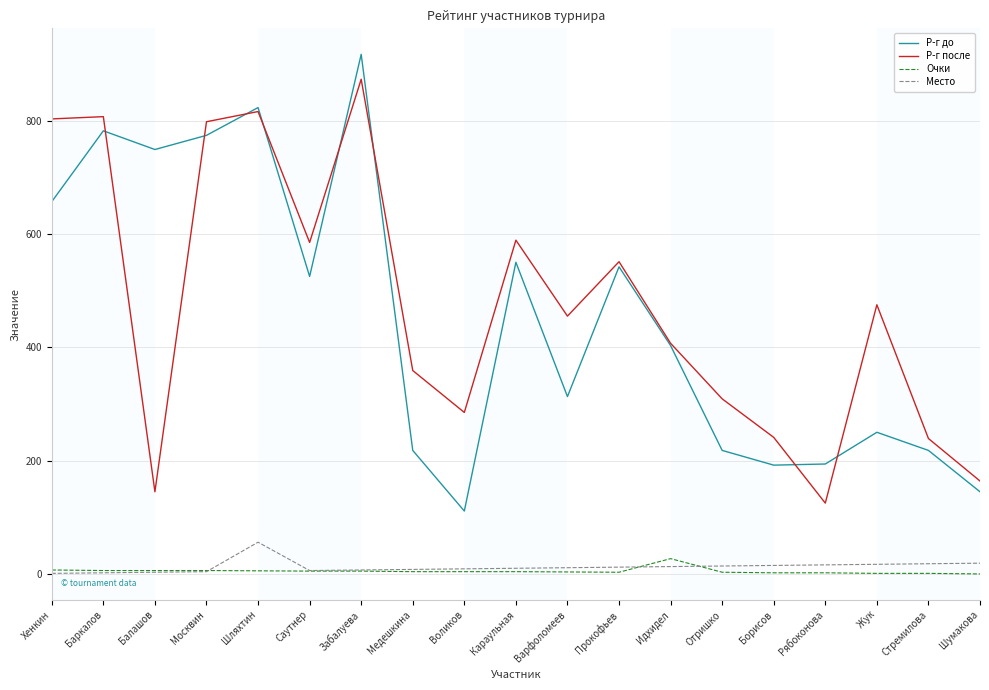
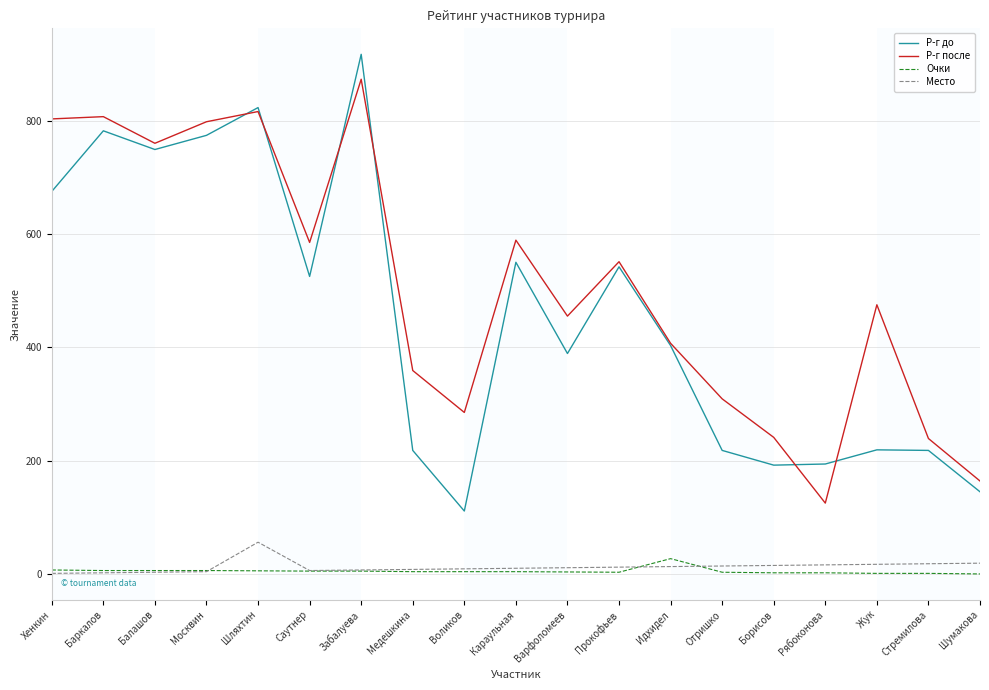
  {
    "Р-г до": {
-     "Хенкин": 660,
+     "Хенкин": 680,
      "Баркалов": 780,
      "Балашов": 750,
      "Москвин": 770,
      "Шляхтин": 820,
      "Саутнер": 530,
      "Забалуева": 920,
      "Медешкина": 220,
      "Воликов": 110,
      "Караульная": 550,
-     "Варфоломеев": 310,
+     "Варфоломеев": 390,
      "Прокофьев": 540,
      "Отришко": 220,
      "Борисов": 190,
      "Рябоконова": 190,
-     "Жук": 250,
+     "Жук": 220,
      "Стремилова": 220,
      "Шумакова": 150
    },
    "Р-г после": {
      "Хенкин": 800,
      "Баркалов": 810,
-     "Балашов": 150,
+     "Балашов": 760,
      "Москвин": 800,
      "Шляхтин": 820,
      "Саутнер": 590,
      "Забалуева": 870,
      "Медешкина": 360,
      "Воликов": 290,
      "Караульная": 590,
      "Варфоломеев": 460,
      "Прокофьев": 550,
      "Отришко": 310,
      "Борисов": 240,
      "Рябоконова": 130,
      "Жук": 480,
      "Стремилова": 240,
      "Шумакова": 160
    },
    "Очки": {
      "Хенкин": 10,
      "Шляхтин": 10,
      "Воликов": 0,
      "Караульная": 0,
      "Варфоломеев": 0,
      "Прокофьев": 0,
      "Идхидел": 30,
      "Отришко": 0,
      "Борисов": 0,
      "Рябоконова": 0,
      "Жук": 0,
      "Стремилова": 0,
      "Шумакова": 0
    },
    "Место": {
      "Хенкин": 0,
      "Шляхтин": 60,
      "Воликов": 10,
      "Караульная": 10,
      "Варфоломеев": 10,
      "Прокофьев": 10,
      "Идхидел": 10,
      "Отришко": 10,
      "Борисов": 20,
      "Рябоконова": 20,
      "Жук": 20,
      "Стремилова": 20,
      "Шумакова": 20
    }
  }
